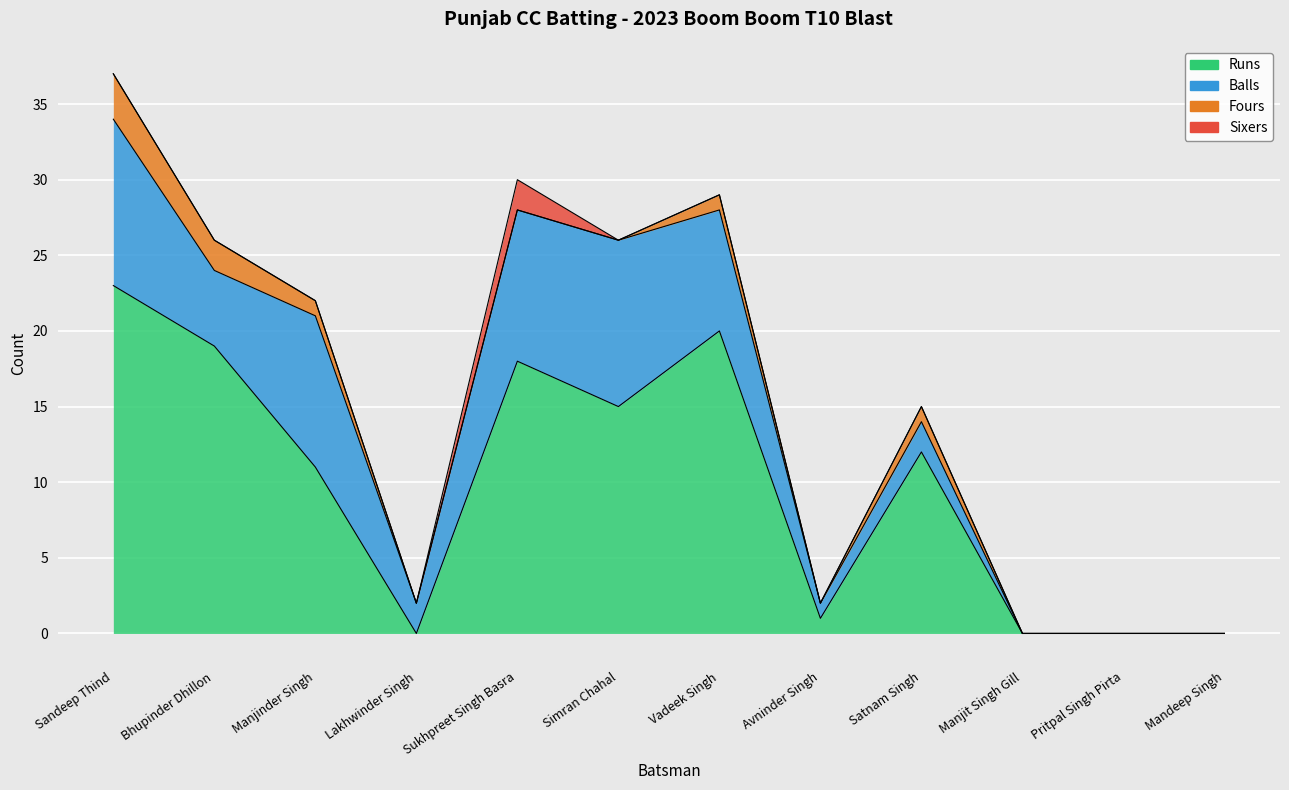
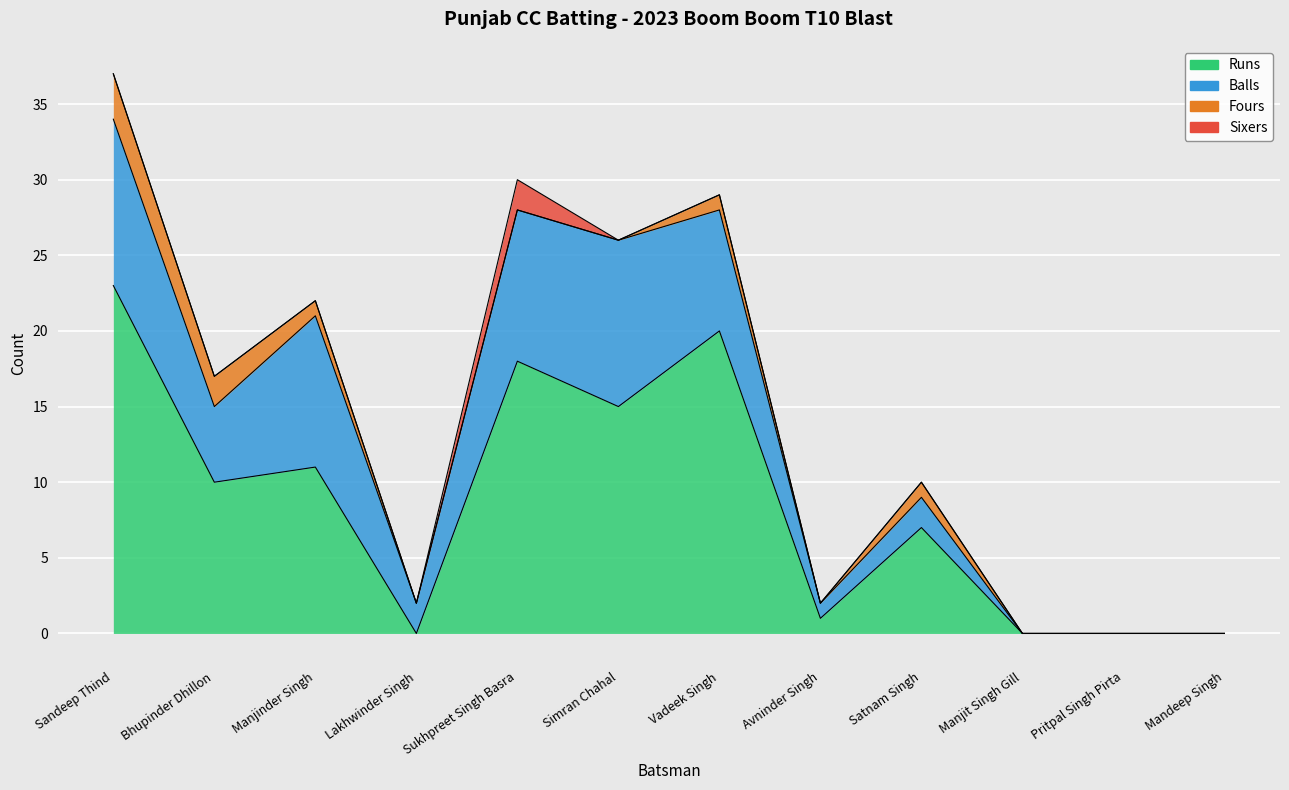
  {
    "Runs": {
      "Sandeep Thind": 23,
-     "Bhupinder Dhillon": 19,
+     "Bhupinder Dhillon": 10,
      "Manjinder Singh": 11,
      "Lakhwinder Singh": 0,
      "Sukhpreet Singh Basra": 18,
      "Simran Chahal": 15,
      "Vadeek Singh": 20,
      "Avninder Singh": 1,
-     "Satnam Singh": 12
+     "Satnam Singh": 7
    },
    "Balls": {
      "Sandeep Thind": 11,
      "Bhupinder Dhillon": 5,
      "Manjinder Singh": 10,
      "Vadeek Singh": 8,
      "Satnam Singh": 2
    }
  }
